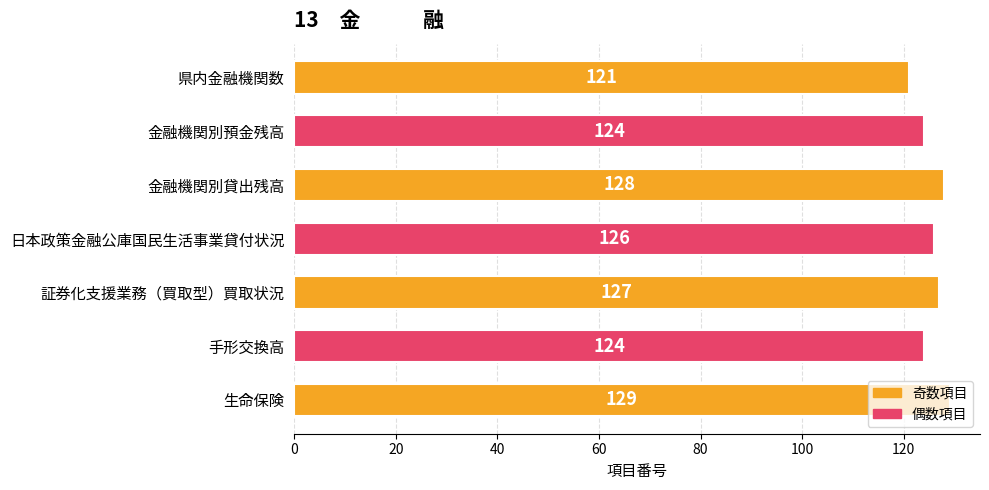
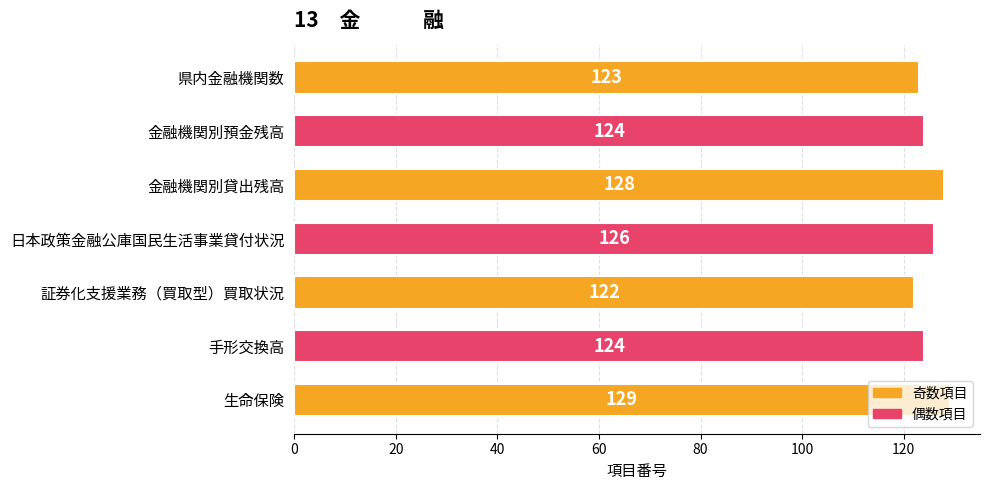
  {
-   "県内金融機関数": 121,
+   "県内金融機関数": 123,
    "金融機関別預金残高": 124,
    "金融機関別貸出残高": 128,
    "日本政策金融公庫国民生活事業貸付状況": 126,
-   "証券化支援業務（買取型）買取状況": 127,
+   "証券化支援業務（買取型）買取状況": 122,
    "手形交換高": 124
  }
